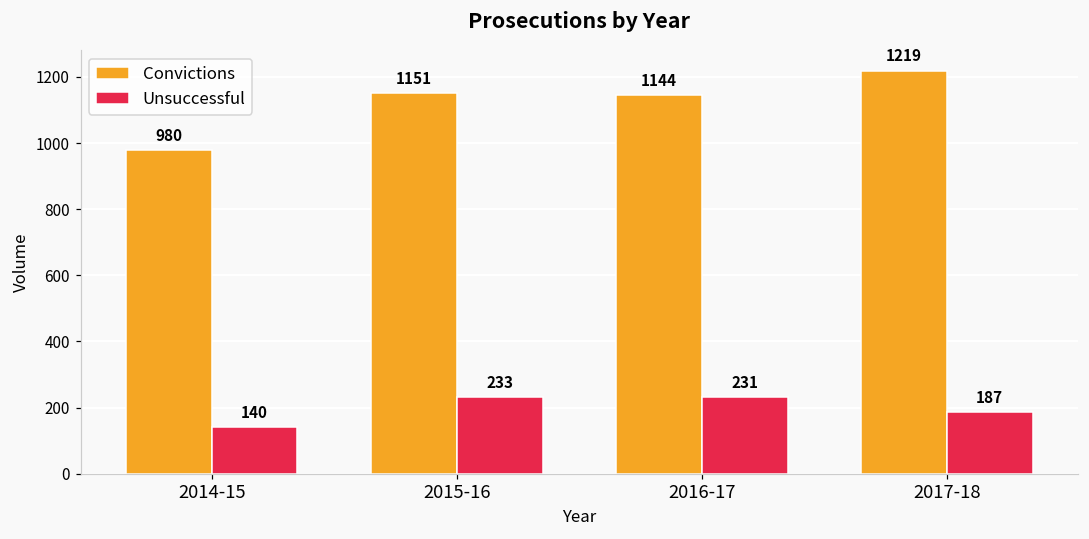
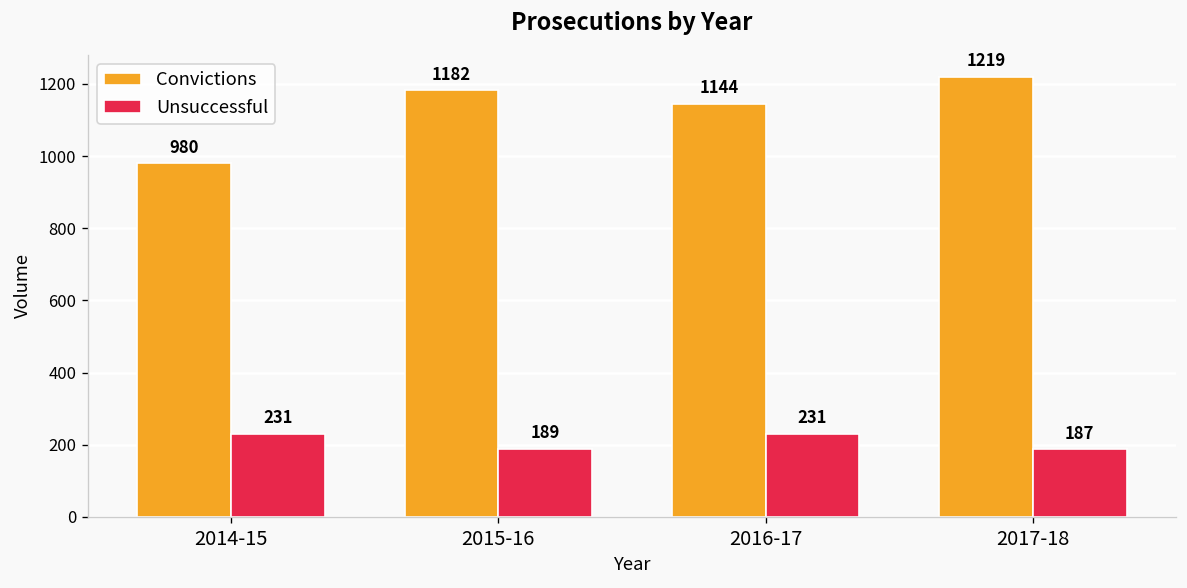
  {
    "Convictions": {
      "2014-15": 980,
-     "2015-16": 1151,
+     "2015-16": 1182,
      "2016-17": 1144,
      "2017-18": 1219
    },
    "Unsuccessful": {
-     "2014-15": 140,
-     "2015-16": 233,
+     "2014-15": 231,
+     "2015-16": 189,
      "2016-17": 231,
      "2017-18": 187
    }
  }
